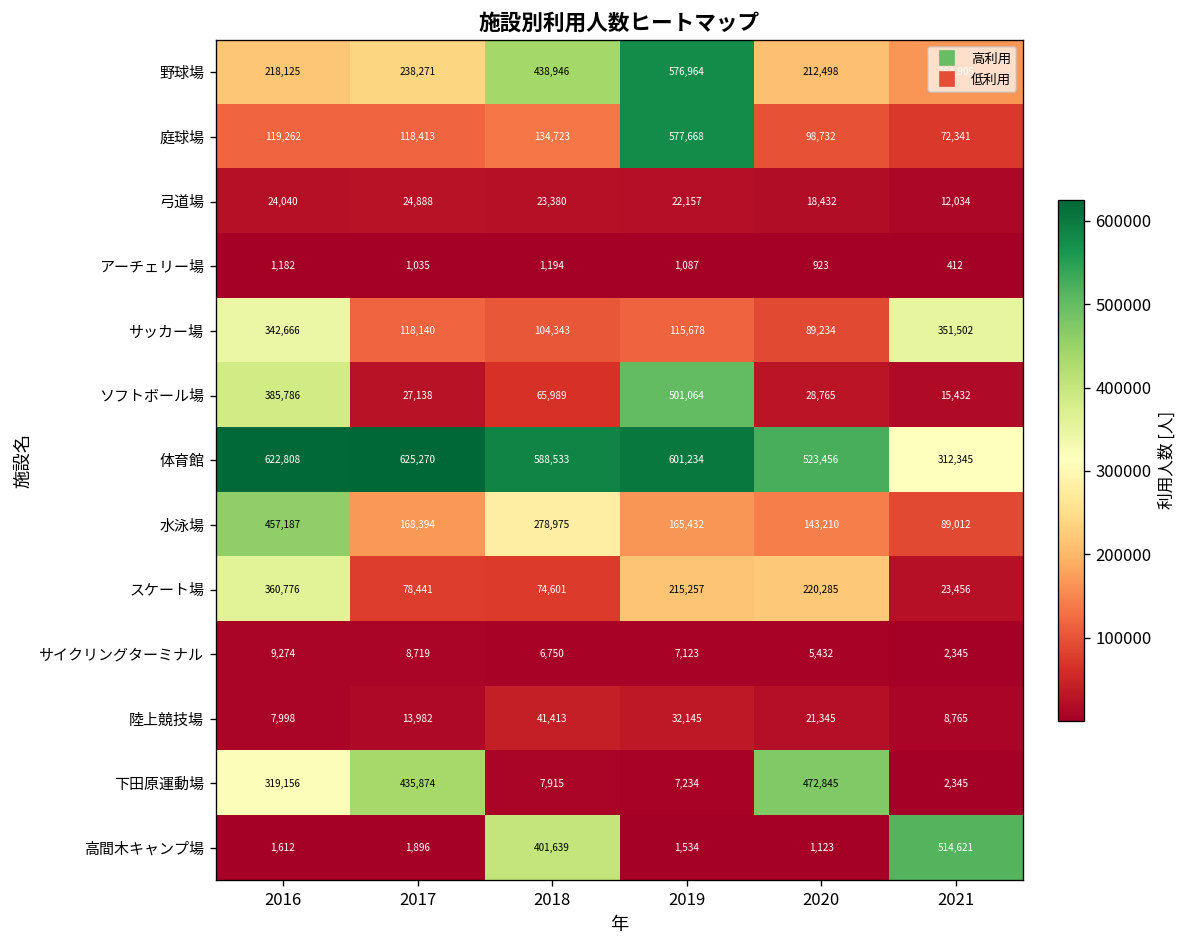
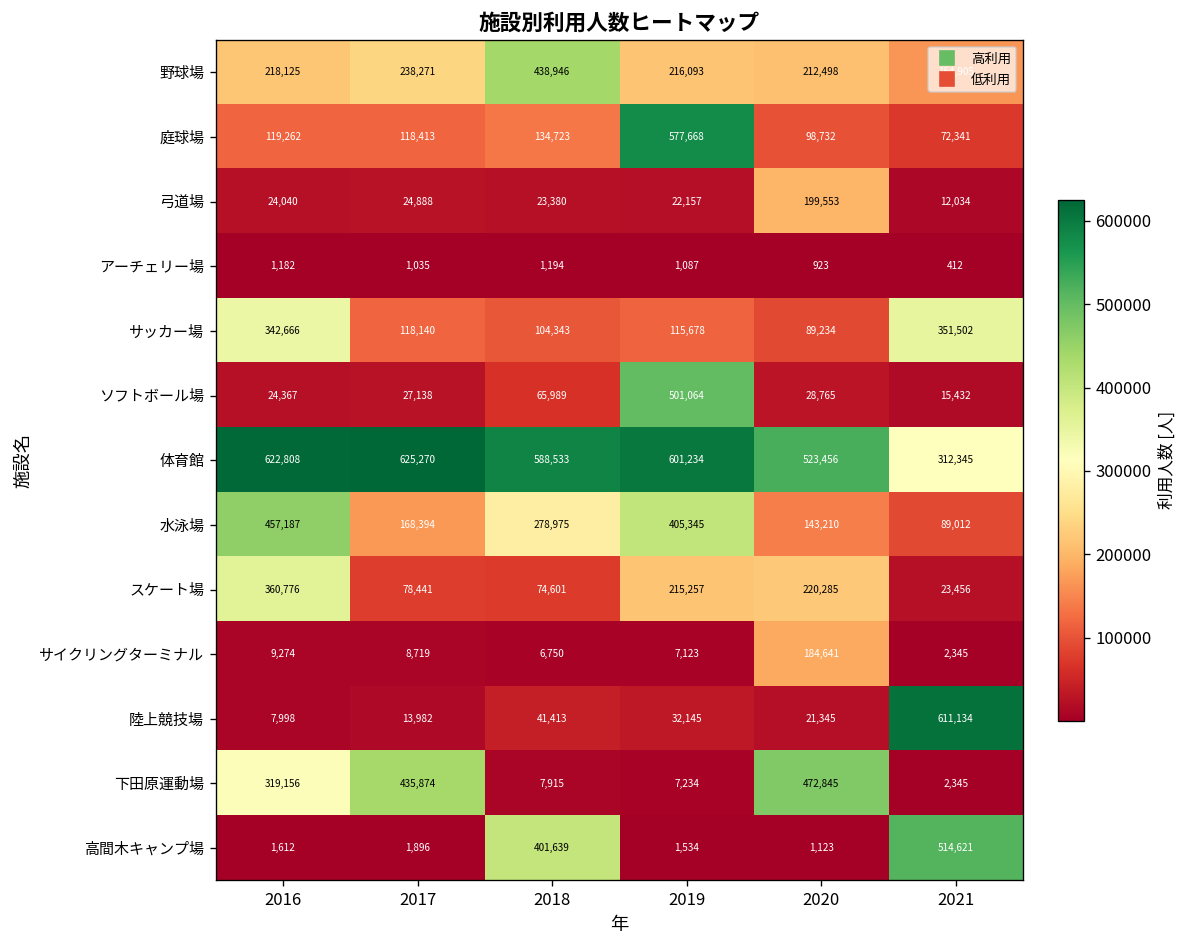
  {
    "野球場": {
      "2016": "218,125",
      "2017": "238,271",
      "2018": "438,946",
-     "2019": "576,964",
+     "2019": "216,093",
      "2020": "212,498"
    },
    "庭球場": {
      "2016": "119,262",
      "2017": "118,413",
      "2018": "134,723",
      "2019": "577,668",
      "2020": "98,732",
      "2021": "72,341"
    },
    "弓道場": {
      "2016": "24,040",
      "2017": "24,888",
      "2018": "23,380",
      "2019": "22,157",
-     "2020": "18,432",
+     "2020": "199,553",
      "2021": "12,034"
    },
    "アーチェリー場": {
      "2016": "1,182",
      "2017": "1,035",
      "2018": "1,194",
      "2019": "1,087",
      "2020": "923",
      "2021": "412"
    },
    "サッカー場": {
      "2016": "342,666",
      "2017": "118,140",
      "2018": "104,343",
      "2019": "115,678",
      "2020": "89,234",
      "2021": "351,502"
    },
    "ソフトボール場": {
-     "2016": "385,786",
+     "2016": "24,367",
      "2017": "27,138",
      "2018": "65,989",
      "2019": "501,064",
      "2020": "28,765",
      "2021": "15,432"
    },
    "体育館": {
      "2016": "622,808",
      "2017": "625,270",
      "2018": "588,533",
      "2019": "601,234",
      "2020": "523,456",
      "2021": "312,345"
    },
    "水泳場": {
      "2016": "457,187",
      "2017": "168,394",
      "2018": "278,975",
-     "2019": "165,432",
+     "2019": "405,345",
      "2020": "143,210",
      "2021": "89,012"
    },
    "スケート場": {
      "2016": "360,776",
      "2017": "78,441",
      "2018": "74,601",
      "2019": "215,257",
      "2020": "220,285",
      "2021": "23,456"
    },
    "サイクリングターミナル": {
      "2016": "9,274",
      "2017": "8,719",
      "2018": "6,750",
      "2019": "7,123",
-     "2020": "5,432",
+     "2020": "184,641",
      "2021": "2,345"
    },
    "陸上競技場": {
      "2016": "7,998",
      "2017": "13,982",
      "2018": "41,413",
      "2019": "32,145",
      "2020": "21,345",
-     "2021": "8,765"
+     "2021": "611,134"
    },
    "下田原運動場": {
      "2016": "319,156",
      "2017": "435,874",
      "2018": "7,915",
      "2019": "7,234",
      "2020": "472,845",
      "2021": "2,345"
    },
    "高間木キャンプ場": {
      "2016": "1,612",
      "2017": "1,896",
      "2018": "401,639",
      "2019": "1,534",
      "2020": "1,123",
      "2021": "514,621"
    }
  }
